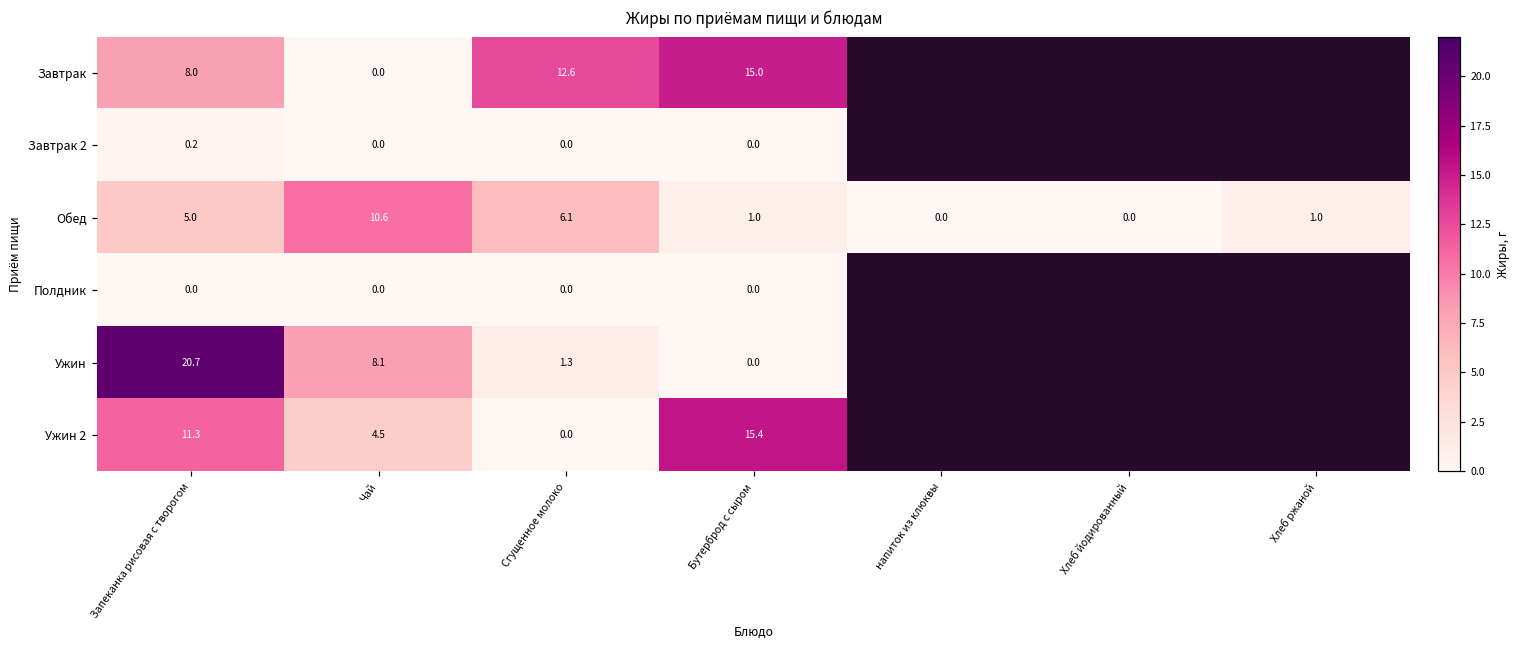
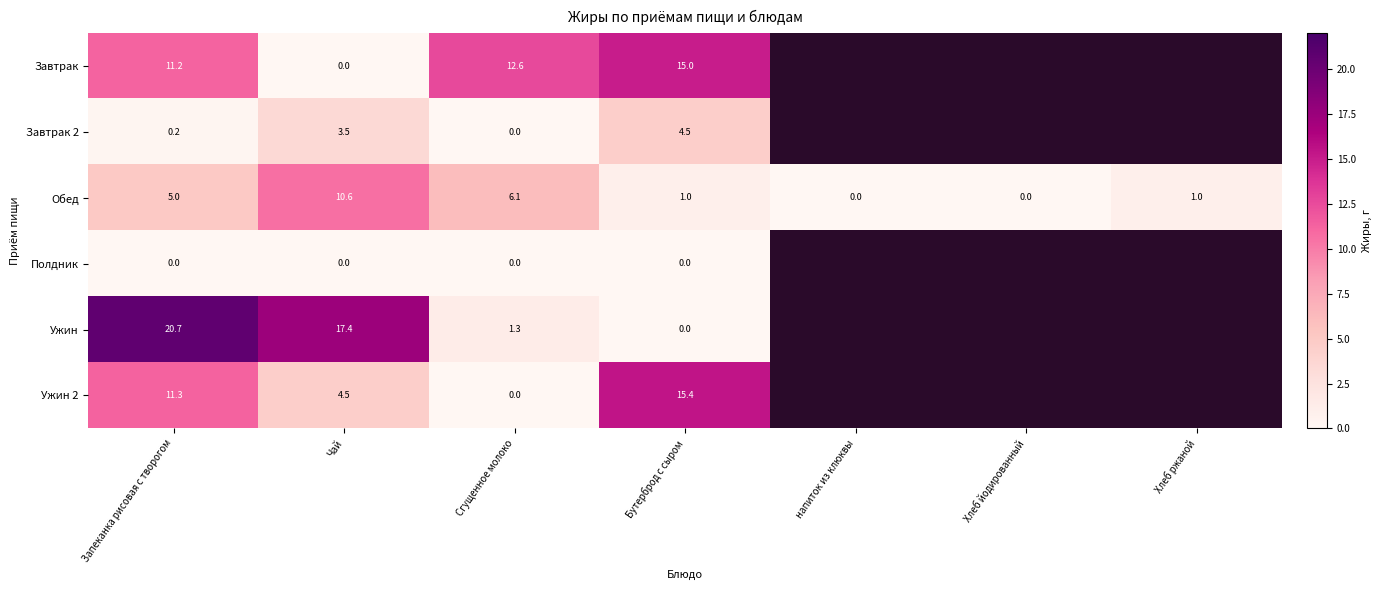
  {
    "Завтрак": {
-     "Запеканка рисовая с творогом": 8.0,
+     "Запеканка рисовая с творогом": 11.2,
      "Чай": 0.0,
      "Сгущенное молоко": 12.6,
      "Бутерброд с сыром": 15.0
    },
    "Завтрак 2": {
      "Запеканка рисовая с творогом": 0.2,
-     "Чай": 0.0,
+     "Чай": 3.5,
      "Сгущенное молоко": 0.0,
-     "Бутерброд с сыром": 0.0
+     "Бутерброд с сыром": 4.5
    },
    "Обед": {
      "Запеканка рисовая с творогом": 5.0,
      "Чай": 10.6,
      "Сгущенное молоко": 6.1,
      "Бутерброд с сыром": 1.0,
      "напиток из клюквы": 0.0,
      "Хлеб йодированный": 0.0,
      "Хлеб ржаной": 1.0
    },
    "Полдник": {
      "Запеканка рисовая с творогом": 0.0,
      "Чай": 0.0,
      "Сгущенное молоко": 0.0,
      "Бутерброд с сыром": 0.0
    },
    "Ужин": {
      "Запеканка рисовая с творогом": 20.7,
-     "Чай": 8.1,
+     "Чай": 17.4,
      "Сгущенное молоко": 1.3,
      "Бутерброд с сыром": 0.0
    },
    "Ужин 2": {
      "Запеканка рисовая с творогом": 11.3,
      "Чай": 4.5,
      "Сгущенное молоко": 0.0,
      "Бутерброд с сыром": 15.4
    }
  }
